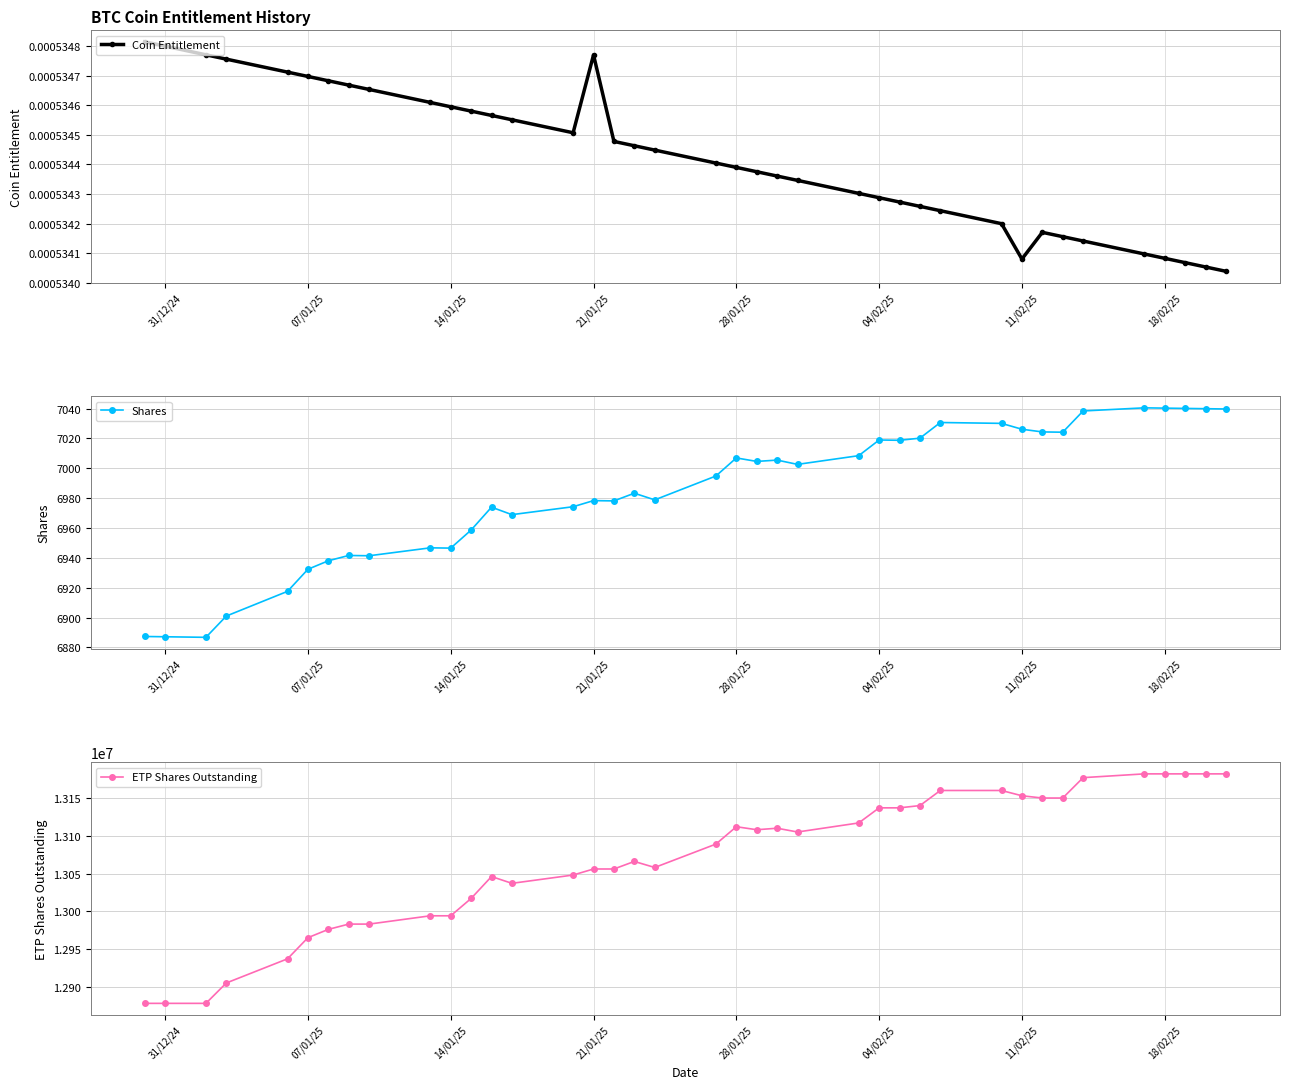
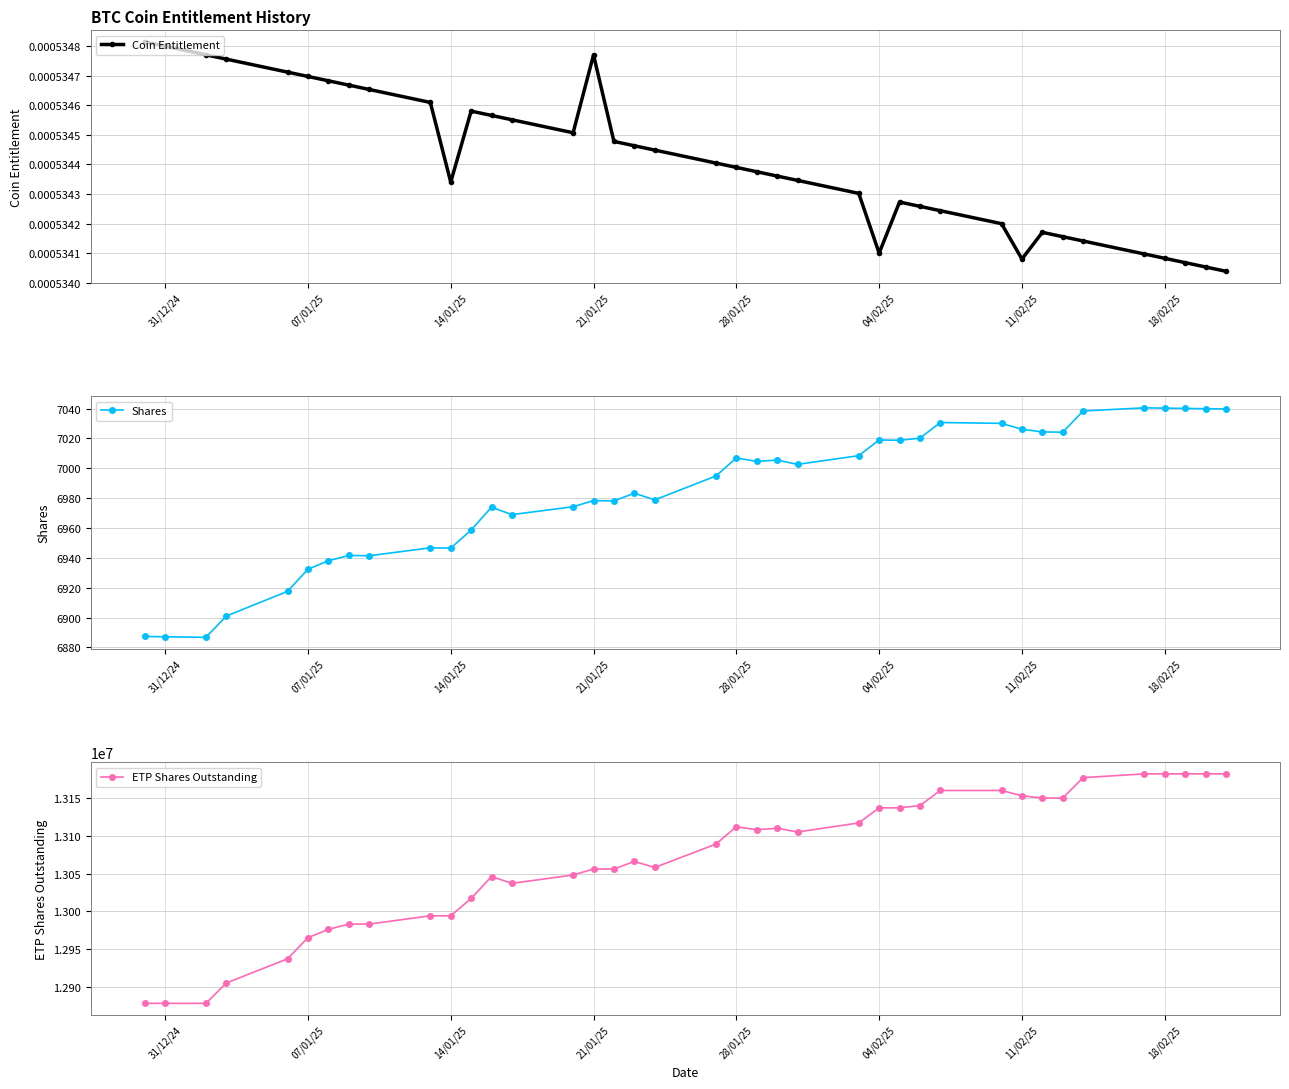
  {
    "BTC Coin Entitlement History": {
      "07/01/25": 0.00053470,
-     "14/01/25": 0.00053459,
+     "14/01/25": 0.00053434,
      "21/01/25": 0.00053477,
      "28/01/25": 0.00053439,
-     "04/02/25": 0.00053429,
+     "04/02/25": 0.00053410,
      "11/02/25": 0.00053408,
      "18/02/25": 0.00053408
    }
  }
